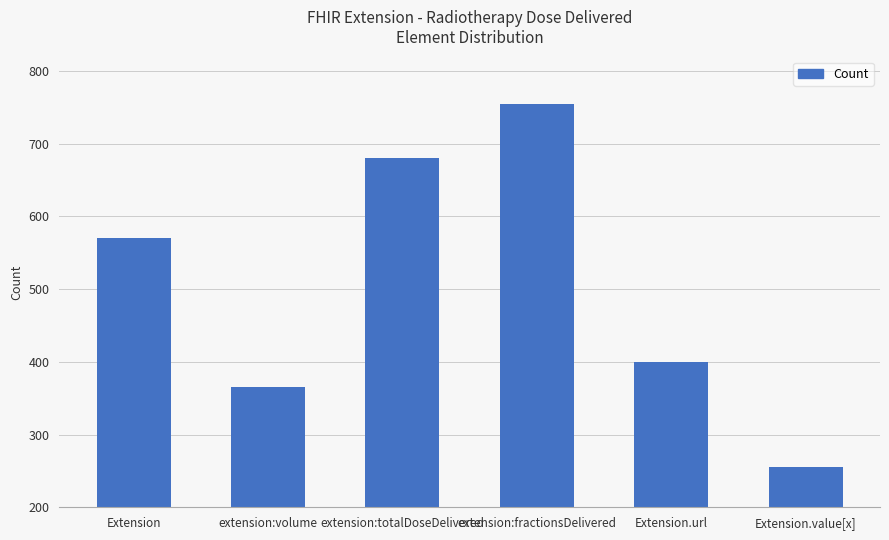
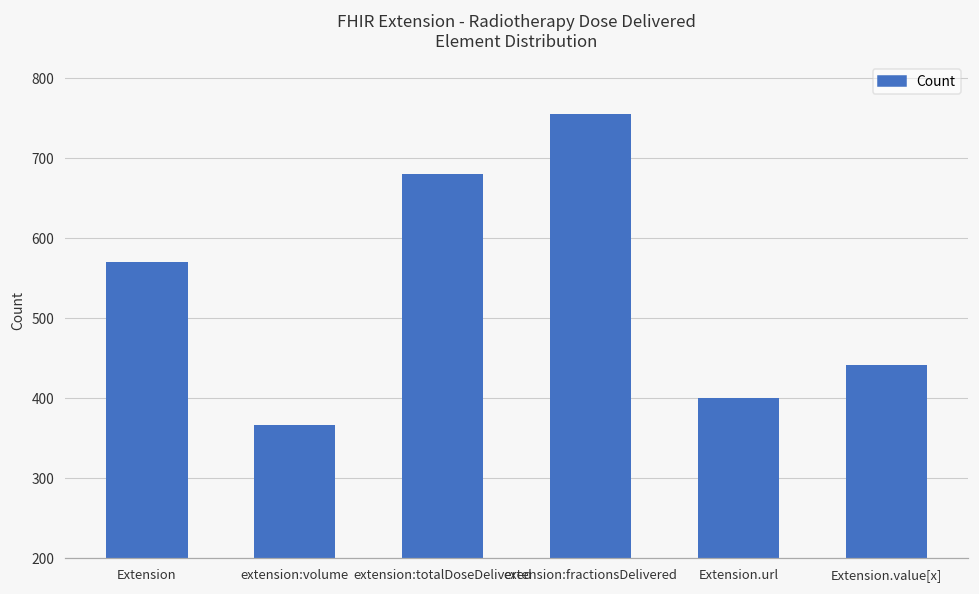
  {
    "Extension": 570,
    "extension:volume": 370,
    "Extension.url": 400,
-   "Extension.value[x]": 260
+   "Extension.value[x]": 440
  }
